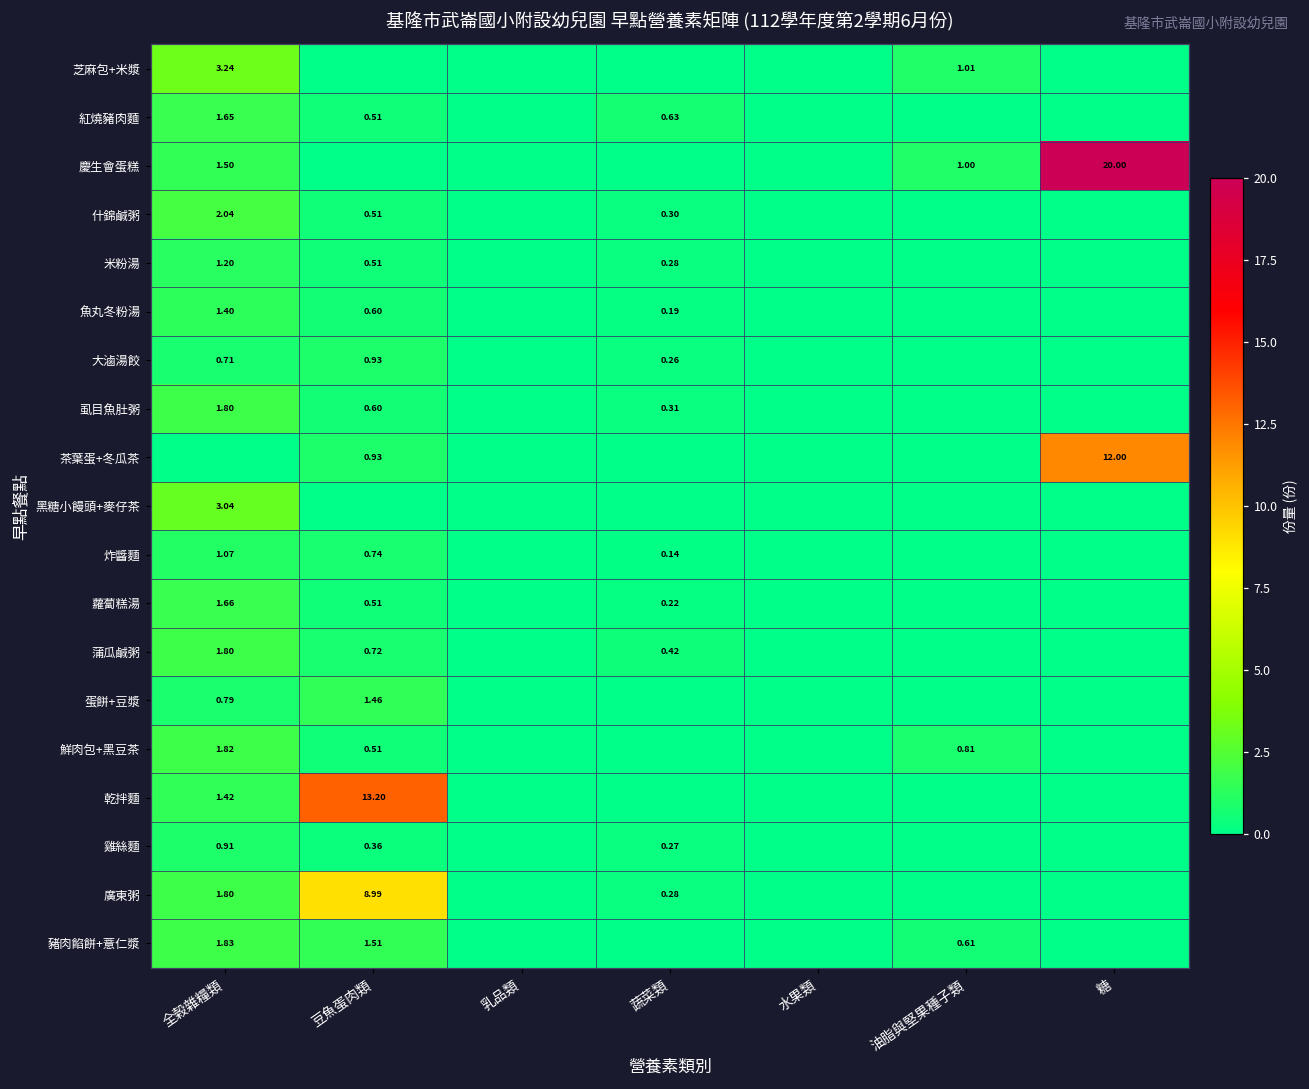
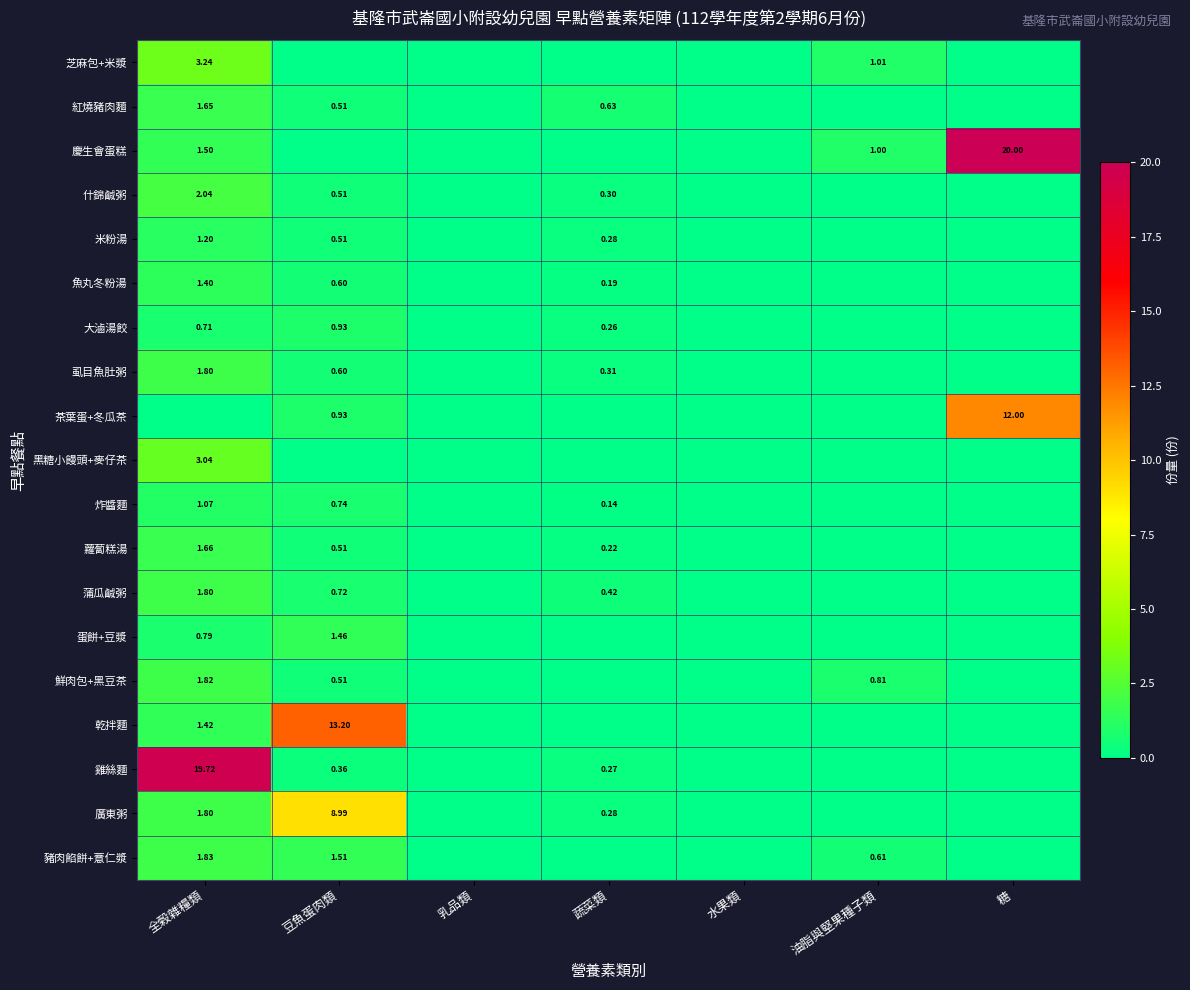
  {
    "芝麻包+米漿": {
      "全榖雜糧類": 3.24,
      "油脂與堅果種子類": 1.01
    },
    "紅燒豬肉麵": {
      "全榖雜糧類": 1.65,
      "豆魚蛋肉類": 0.51,
      "蔬菜類": 0.63
    },
    "慶生會蛋糕": {
      "全榖雜糧類": 1.50,
      "油脂與堅果種子類": 1.00,
      "糖": 20.00
    },
    "什錦鹹粥": {
      "全榖雜糧類": 2.04,
      "豆魚蛋肉類": 0.51,
      "蔬菜類": 0.30
    },
    "米粉湯": {
      "全榖雜糧類": 1.20,
      "豆魚蛋肉類": 0.51,
      "蔬菜類": 0.28
    },
    "魚丸冬粉湯": {
      "全榖雜糧類": 1.40,
      "豆魚蛋肉類": 0.60,
      "蔬菜類": 0.19
    },
    "大滷湯餃": {
      "全榖雜糧類": 0.71,
      "豆魚蛋肉類": 0.93,
      "蔬菜類": 0.26
    },
    "虱目魚肚粥": {
      "全榖雜糧類": 1.80,
      "豆魚蛋肉類": 0.60,
      "蔬菜類": 0.31
    },
    "茶葉蛋+冬瓜茶": {
      "豆魚蛋肉類": 0.93,
      "糖": 12.00
    },
    "黑糖小饅頭+麥仔茶": {
      "全榖雜糧類": 3.04
    },
    "炸醬麵": {
      "全榖雜糧類": 1.07,
      "豆魚蛋肉類": 0.74,
      "蔬菜類": 0.14
    },
    "蘿蔔糕湯": {
      "全榖雜糧類": 1.66,
      "豆魚蛋肉類": 0.51,
      "蔬菜類": 0.22
    },
    "蒲瓜鹹粥": {
      "全榖雜糧類": 1.80,
      "豆魚蛋肉類": 0.72,
      "蔬菜類": 0.42
    },
    "蛋餅+豆漿": {
      "全榖雜糧類": 0.79,
      "豆魚蛋肉類": 1.46
    },
    "鮮肉包+黑豆茶": {
      "全榖雜糧類": 1.82,
      "豆魚蛋肉類": 0.51,
      "油脂與堅果種子類": 0.81
    },
    "乾拌麵": {
      "全榖雜糧類": 1.42,
      "豆魚蛋肉類": 13.20
    },
    "雞絲麵": {
-     "全榖雜糧類": 0.91,
+     "全榖雜糧類": 19.72,
      "豆魚蛋肉類": 0.36,
      "蔬菜類": 0.27
    },
    "廣東粥": {
      "全榖雜糧類": 1.80,
      "豆魚蛋肉類": 8.99,
      "蔬菜類": 0.28
    },
    "豬肉餡餅+薏仁漿": {
      "全榖雜糧類": 1.83,
      "豆魚蛋肉類": 1.51,
      "油脂與堅果種子類": 0.61
    }
  }
